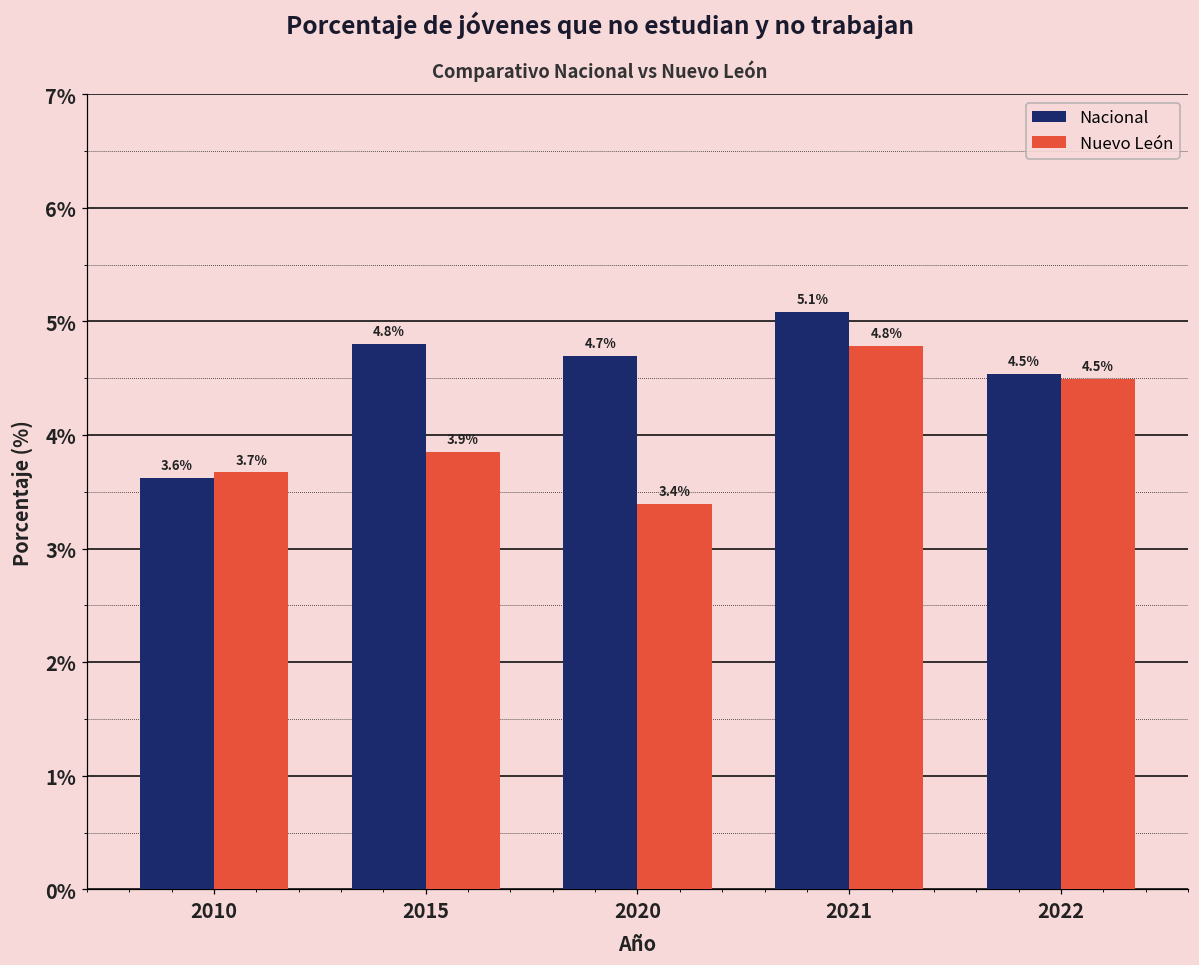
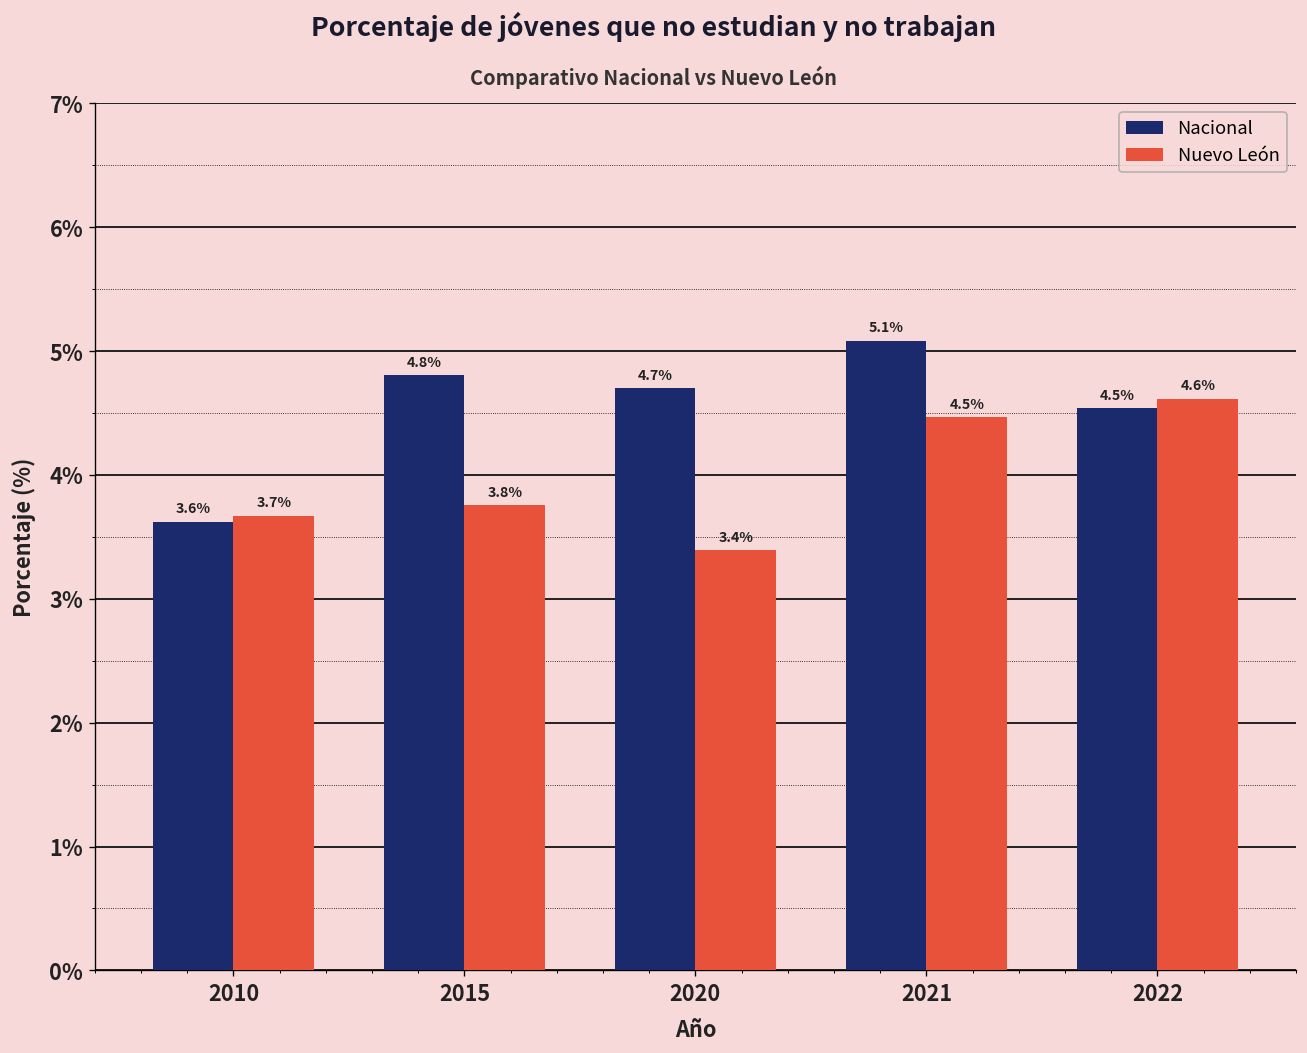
  {
    "Nacional": {
      "2010": "3.6%",
      "2015": "4.8%",
      "2020": "4.7%",
      "2021": "5.1%",
      "2022": "4.5%"
    },
    "Nuevo León": {
      "2010": "3.7%",
-     "2015": "3.9%",
+     "2015": "3.8%",
      "2020": "3.4%",
-     "2021": "4.8%",
-     "2022": "4.5%"
+     "2021": "4.5%",
+     "2022": "4.6%"
    }
  }
